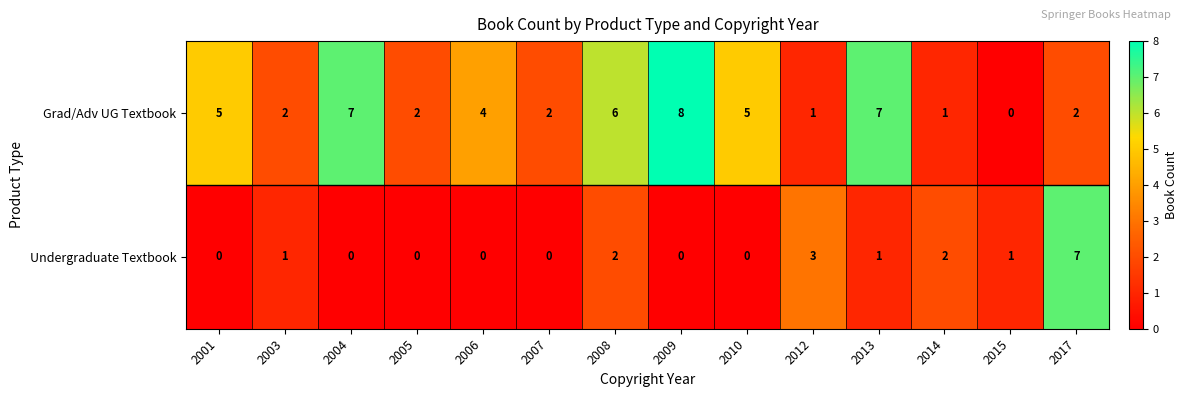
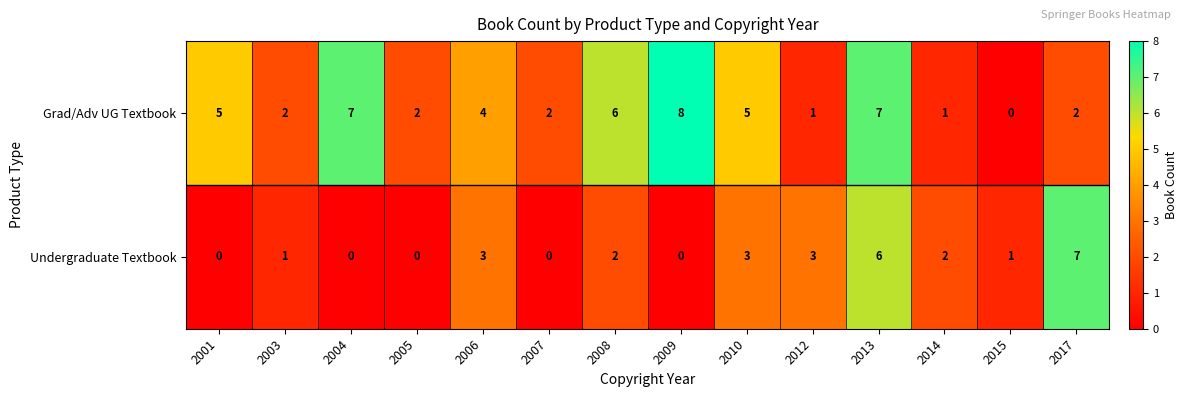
  {
    "Grad/Adv UG Textbook": {
      "2001": 5,
      "2003": 2,
      "2004": 7,
      "2005": 2,
      "2006": 4,
      "2007": 2,
      "2008": 6,
      "2009": 8,
      "2010": 5,
      "2012": 1,
      "2013": 7,
      "2014": 1,
      "2015": 0,
      "2017": 2
    },
    "Undergraduate Textbook": {
      "2001": 0,
      "2003": 1,
      "2004": 0,
      "2005": 0,
-     "2006": 0,
+     "2006": 3,
      "2007": 0,
      "2008": 2,
      "2009": 0,
-     "2010": 0,
+     "2010": 3,
      "2012": 3,
-     "2013": 1,
+     "2013": 6,
      "2014": 2,
      "2015": 1,
      "2017": 7
    }
  }
